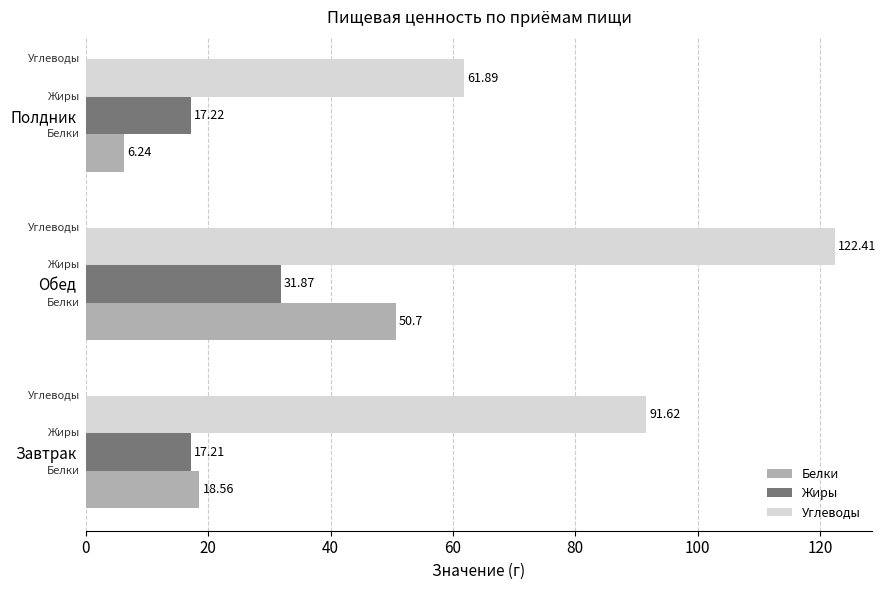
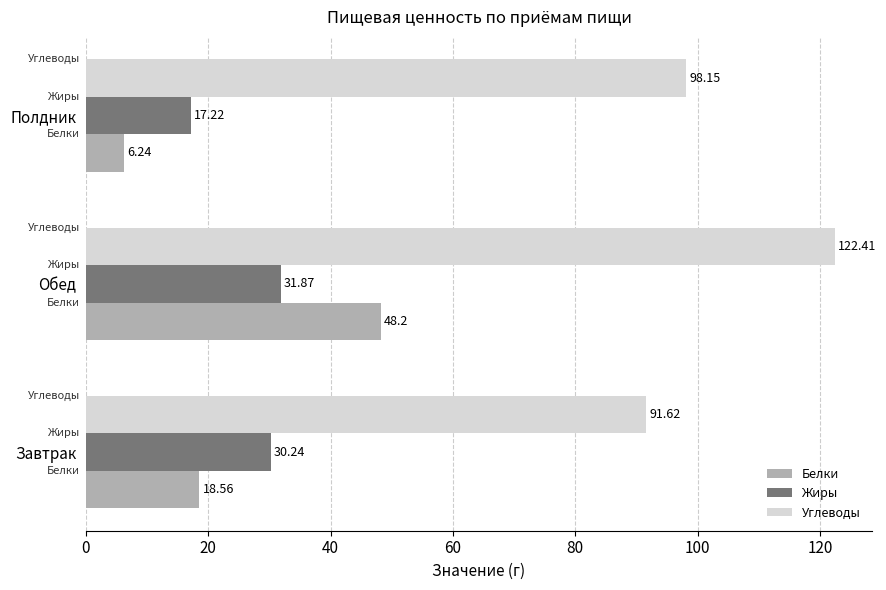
  {
    "Белки": {
      "Полдник": 6.24,
-     "Обед": 50.7,
+     "Обед": 48.2,
      "Завтрак": 18.56
    },
    "Жиры": {
      "Полдник": 17.22,
      "Обед": 31.87,
-     "Завтрак": 17.21
+     "Завтрак": 30.24
    },
    "Углеводы": {
-     "Полдник": 61.89,
+     "Полдник": 98.15,
      "Обед": 122.41,
      "Завтрак": 91.62
    }
  }
